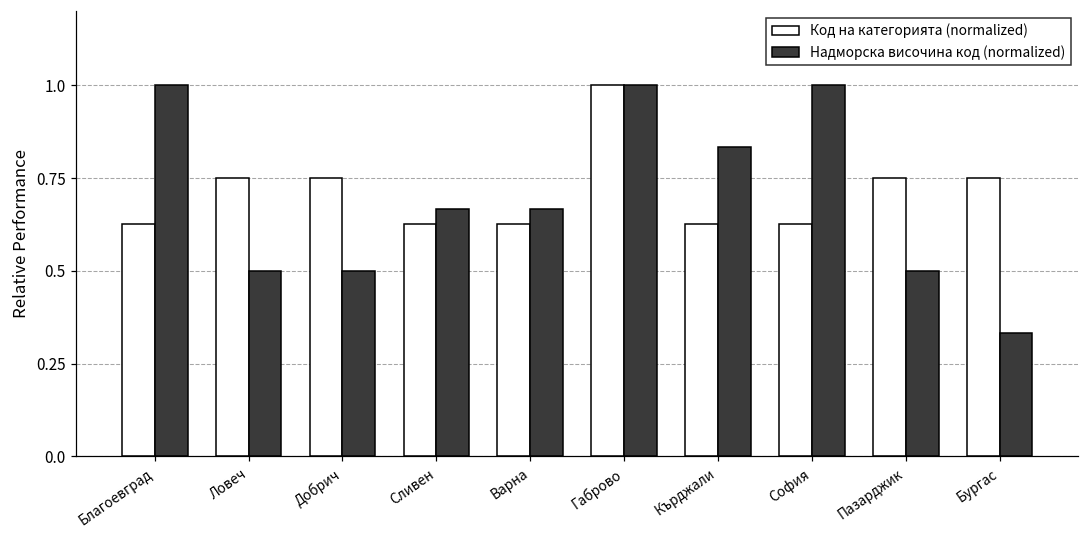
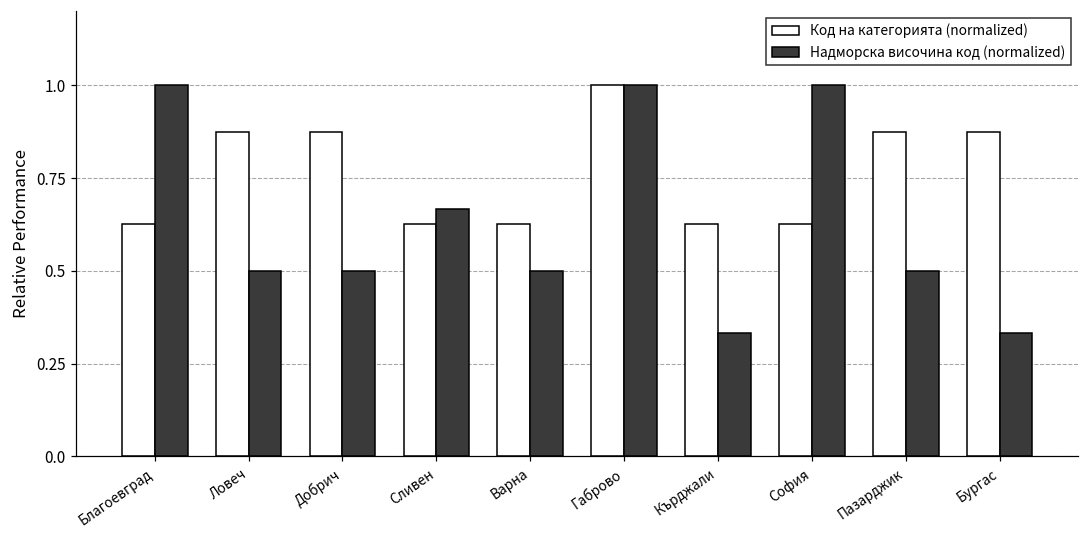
  {
    "Код на категорията (normalized)": {
      "Благоевград": 0.63,
-     "Ловеч": 0.75,
-     "Добрич": 0.75,
+     "Ловеч": 0.88,
+     "Добрич": 0.88,
      "Сливен": 0.63,
      "Варна": 0.63,
      "Габрово": 1.00,
      "Кърджали": 0.63,
      "София": 0.63,
-     "Пазарджик": 0.75,
-     "Бургас": 0.75
+     "Пазарджик": 0.88,
+     "Бургас": 0.88
    },
    "Надморска височина код (normalized)": {
      "Благоевград": 1.00,
      "Ловеч": 0.50,
      "Добрич": 0.50,
      "Сливен": 0.67,
-     "Варна": 0.67,
+     "Варна": 0.50,
      "Габрово": 1.00,
-     "Кърджали": 0.83,
+     "Кърджали": 0.33,
      "София": 1.00,
      "Пазарджик": 0.50,
      "Бургас": 0.33
    }
  }
